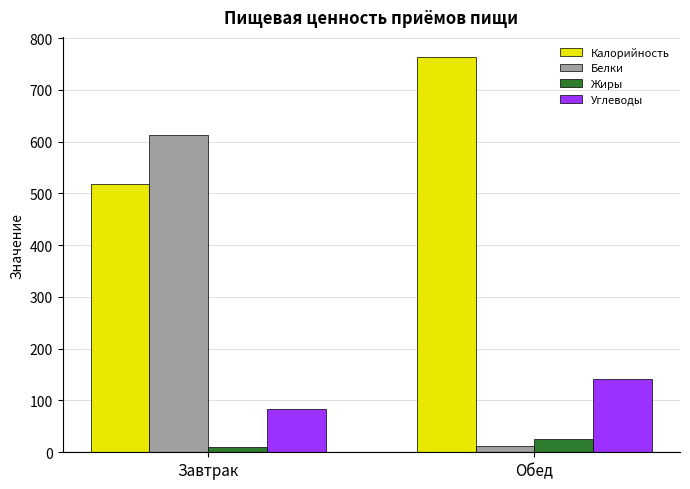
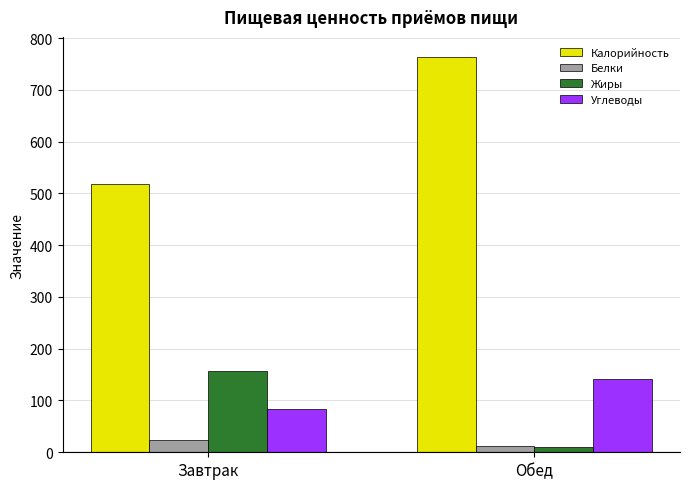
  {
    "Калорийность": {
      "Завтрак": 520,
      "Обед": 760
    },
    "Белки": {
-     "Завтрак": 610,
+     "Завтрак": 20,
      "Обед": 10
    },
    "Жиры": {
-     "Завтрак": 10,
-     "Обед": 30
+     "Завтрак": 160,
+     "Обед": 10
    },
    "Углеводы": {
      "Завтрак": 80,
      "Обед": 140
    }
  }
